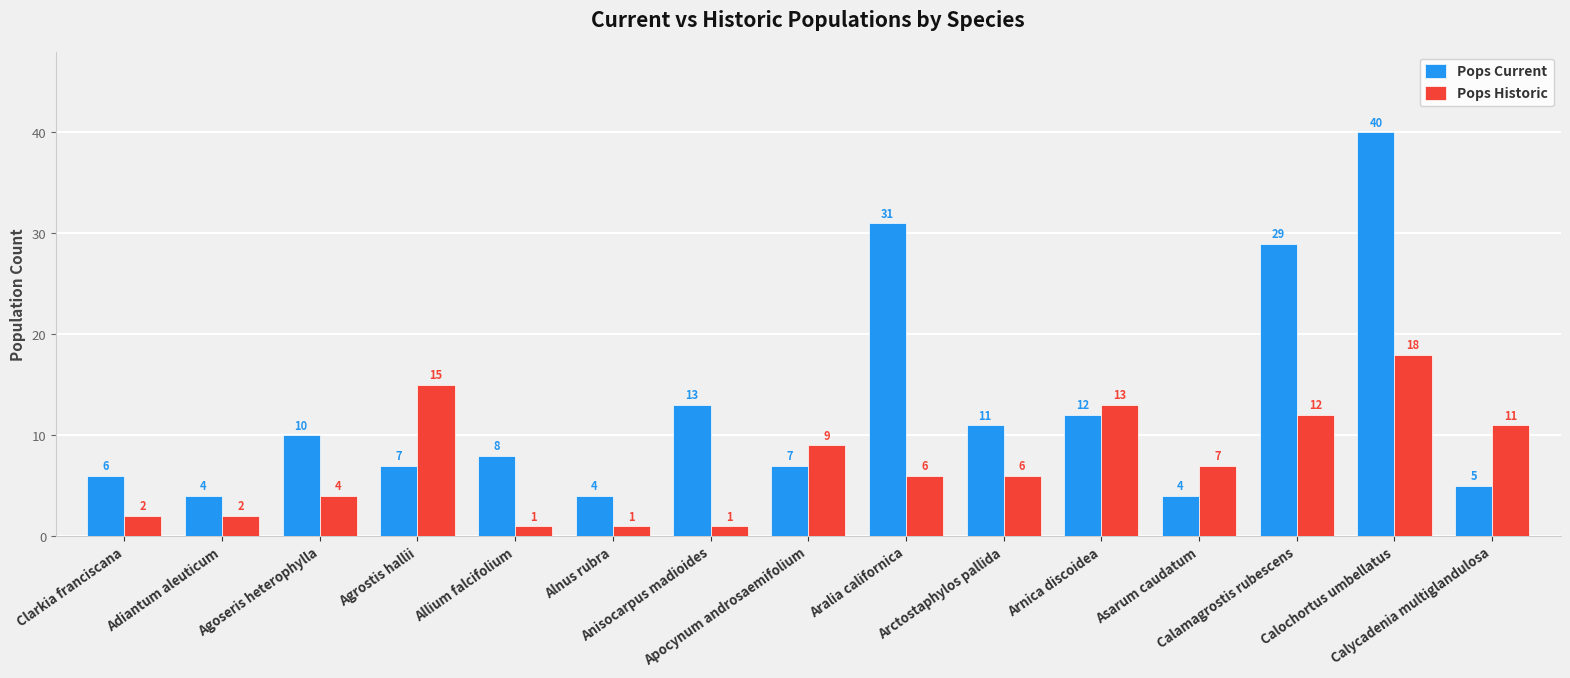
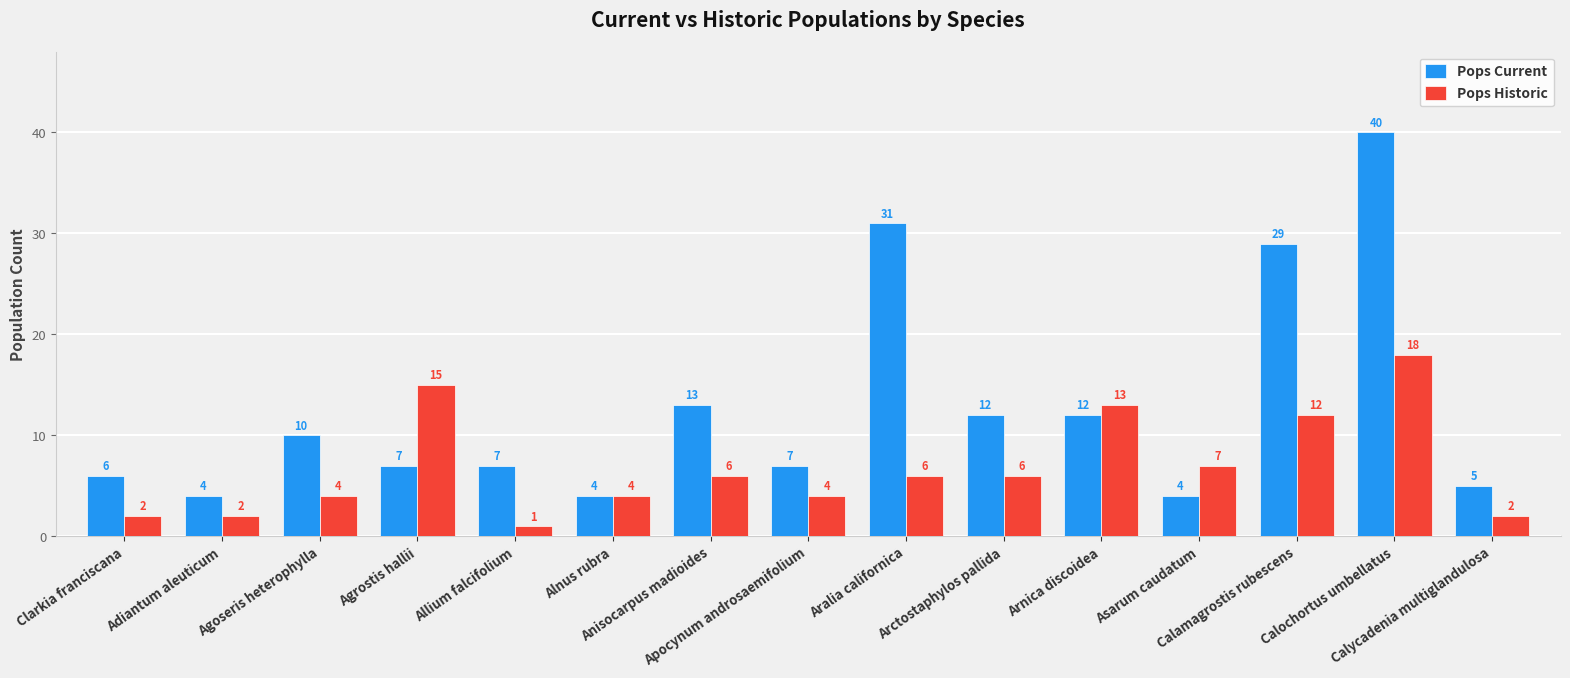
  {
    "Pops Current": {
      "Clarkia franciscana": 6,
      "Adiantum aleuticum": 4,
      "Agoseris heterophylla": 10,
      "Agrostis hallii": 7,
-     "Allium falcifolium": 8,
+     "Allium falcifolium": 7,
      "Alnus rubra": 4,
      "Anisocarpus madioides": 13,
      "Apocynum androsaemifolium": 7,
      "Aralia californica": 31,
-     "Arctostaphylos pallida": 11,
+     "Arctostaphylos pallida": 12,
      "Arnica discoidea": 12,
      "Asarum caudatum": 4,
      "Calamagrostis rubescens": 29,
      "Calochortus umbellatus": 40,
      "Calycadenia multiglandulosa": 5
    },
    "Pops Historic": {
      "Clarkia franciscana": 2,
      "Adiantum aleuticum": 2,
      "Agoseris heterophylla": 4,
      "Agrostis hallii": 15,
      "Allium falcifolium": 1,
-     "Alnus rubra": 1,
-     "Anisocarpus madioides": 1,
-     "Apocynum androsaemifolium": 9,
+     "Alnus rubra": 4,
+     "Anisocarpus madioides": 6,
+     "Apocynum androsaemifolium": 4,
      "Aralia californica": 6,
      "Arctostaphylos pallida": 6,
      "Arnica discoidea": 13,
      "Asarum caudatum": 7,
      "Calamagrostis rubescens": 12,
      "Calochortus umbellatus": 18,
-     "Calycadenia multiglandulosa": 11
+     "Calycadenia multiglandulosa": 2
    }
  }
